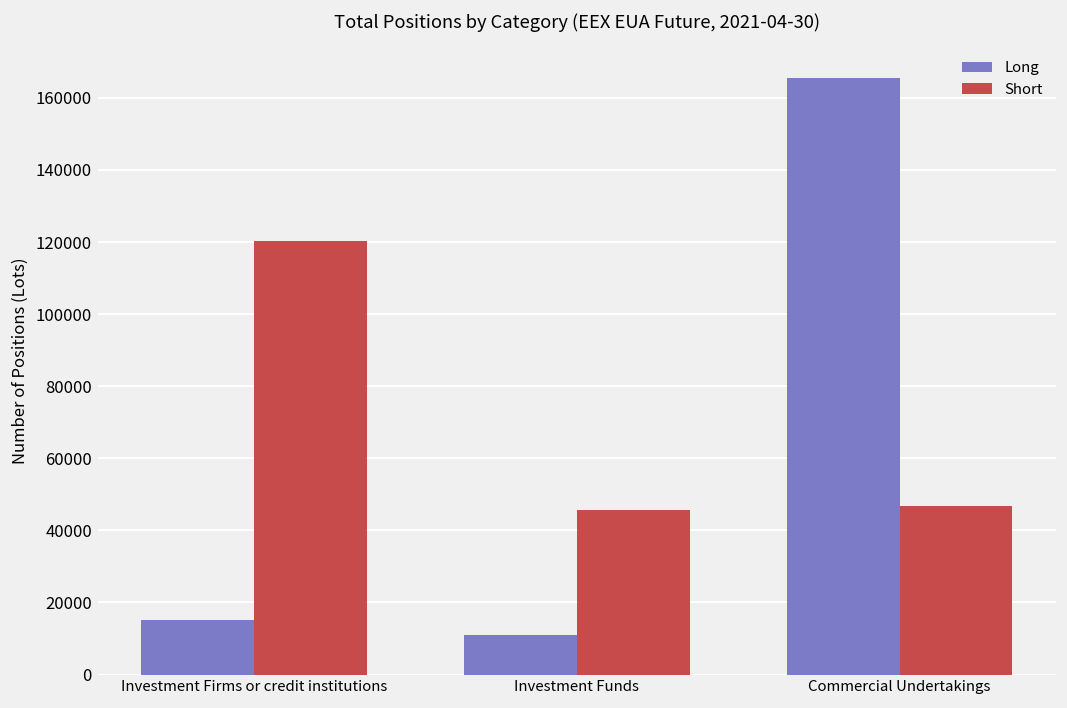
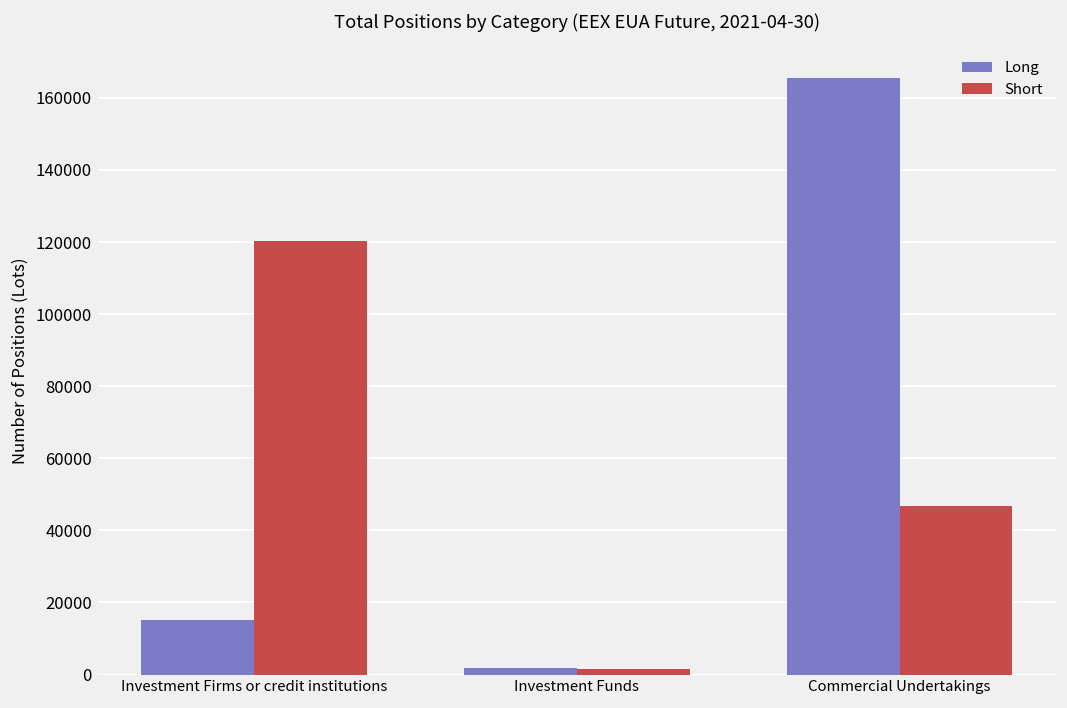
  {
    "Long": {
      "Investment Firms or credit institutions": 15000,
-     "Investment Funds": 11000,
+     "Investment Funds": 2000,
      "Commercial Undertakings": 166000
    },
    "Short": {
      "Investment Firms or credit institutions": 120000,
-     "Investment Funds": 46000,
+     "Investment Funds": 2000,
      "Commercial Undertakings": 47000
    }
  }
